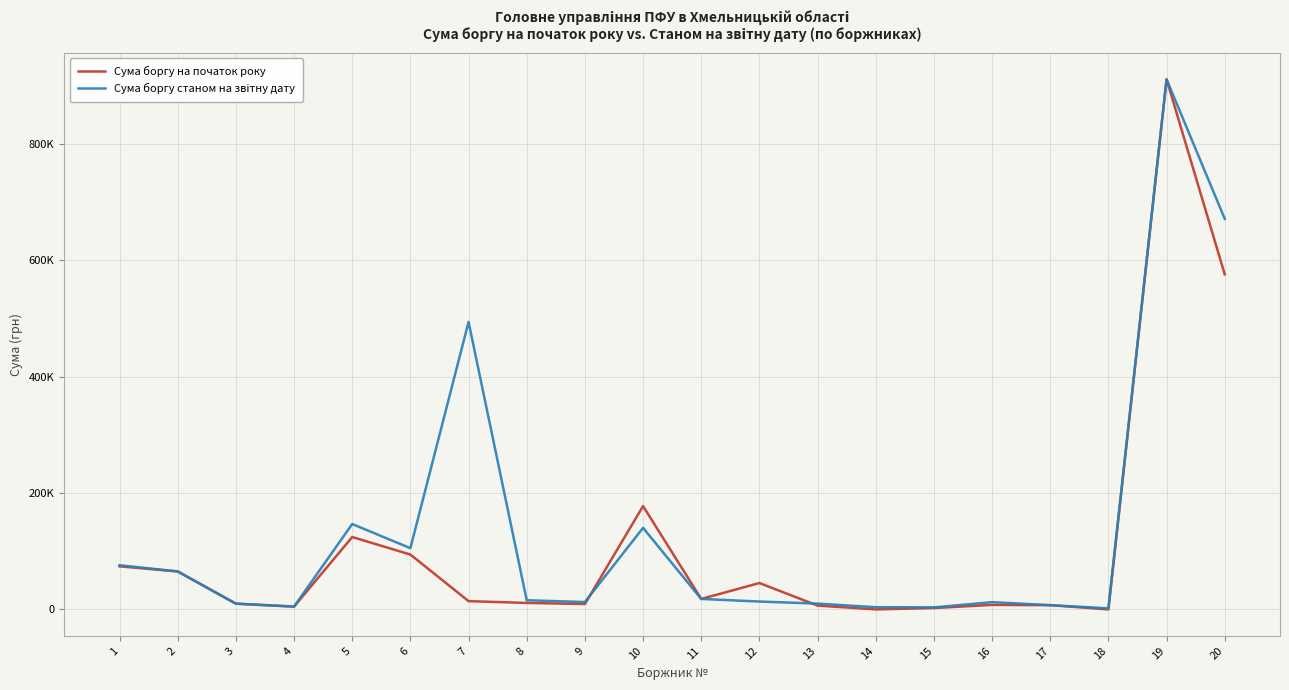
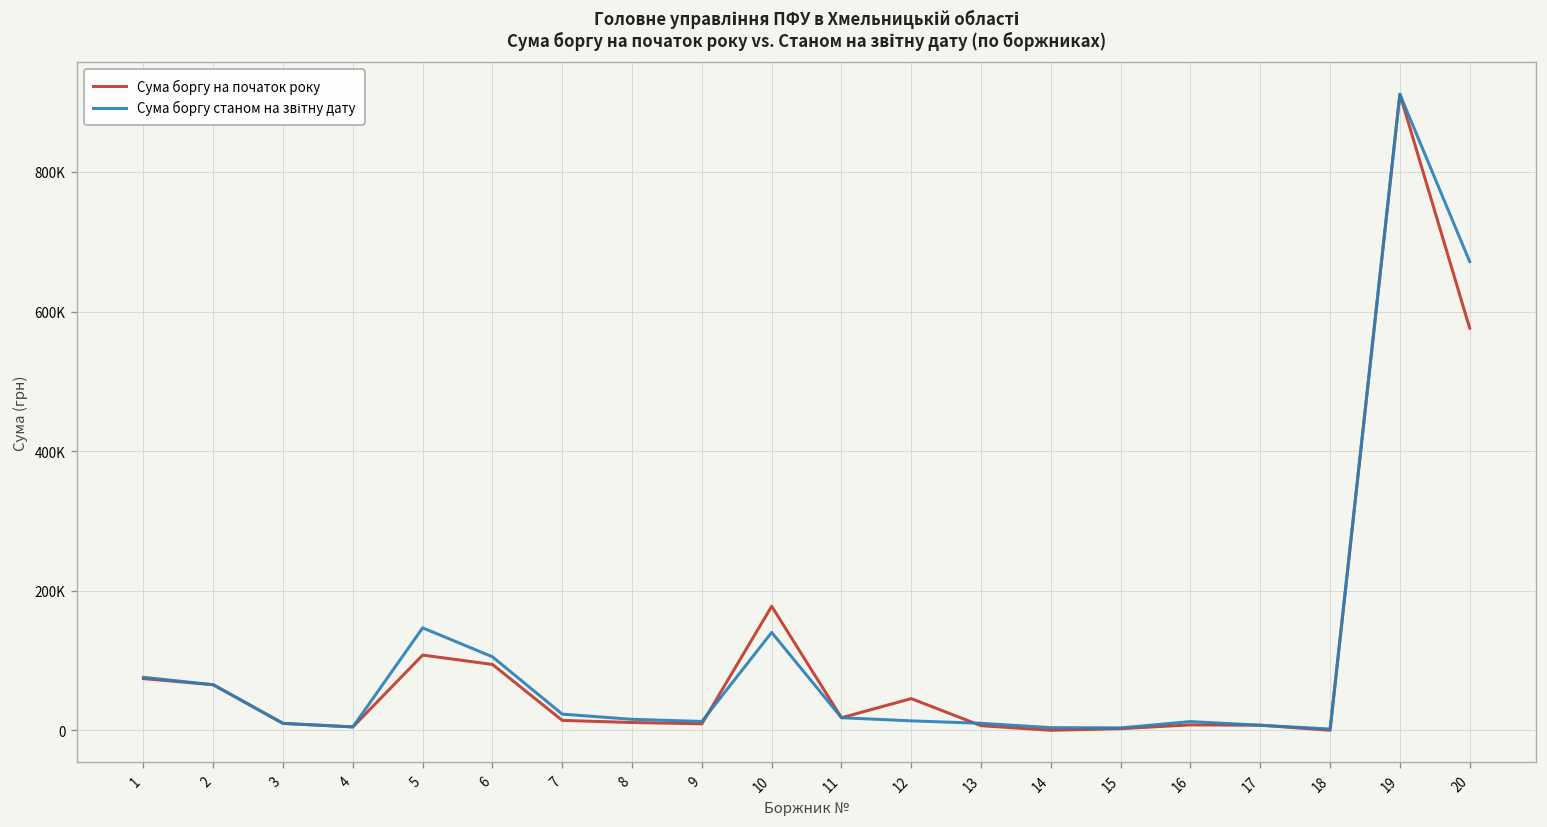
  {
    "Сума боргу на початок року": {
-     "5": 120000,
+     "5": 110000,
      "6": 90000,
      "7": 10000,
      "8": 10000,
      "10": 180000,
      "12": 50000,
      "16": 10000,
      "20": 580000
    },
    "Сума боргу станом на звітну дату": {
      "5": 150000,
      "6": 110000,
-     "7": 490000,
+     "7": 20000,
      "8": 20000,
      "10": 140000,
      "12": 10000,
      "16": 10000,
      "20": 670000
    }
  }
